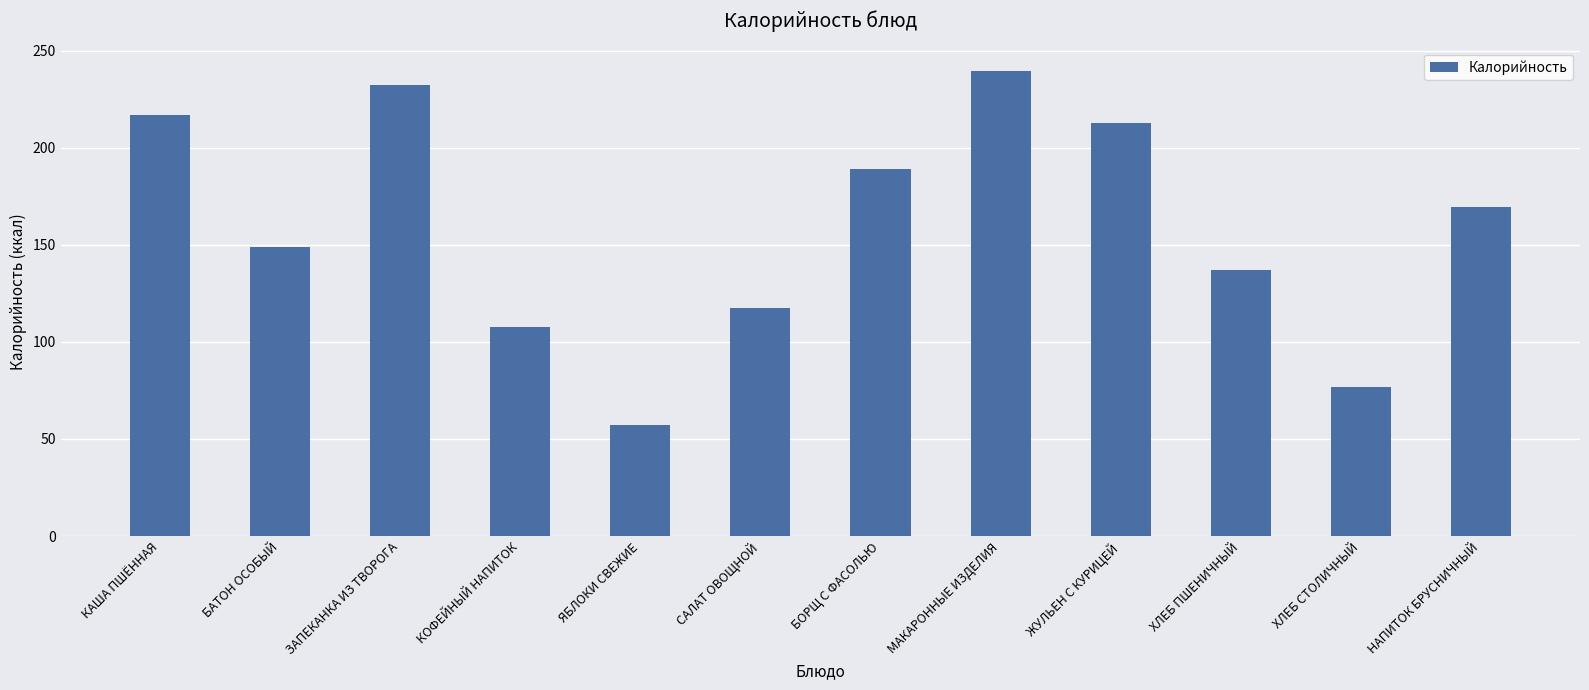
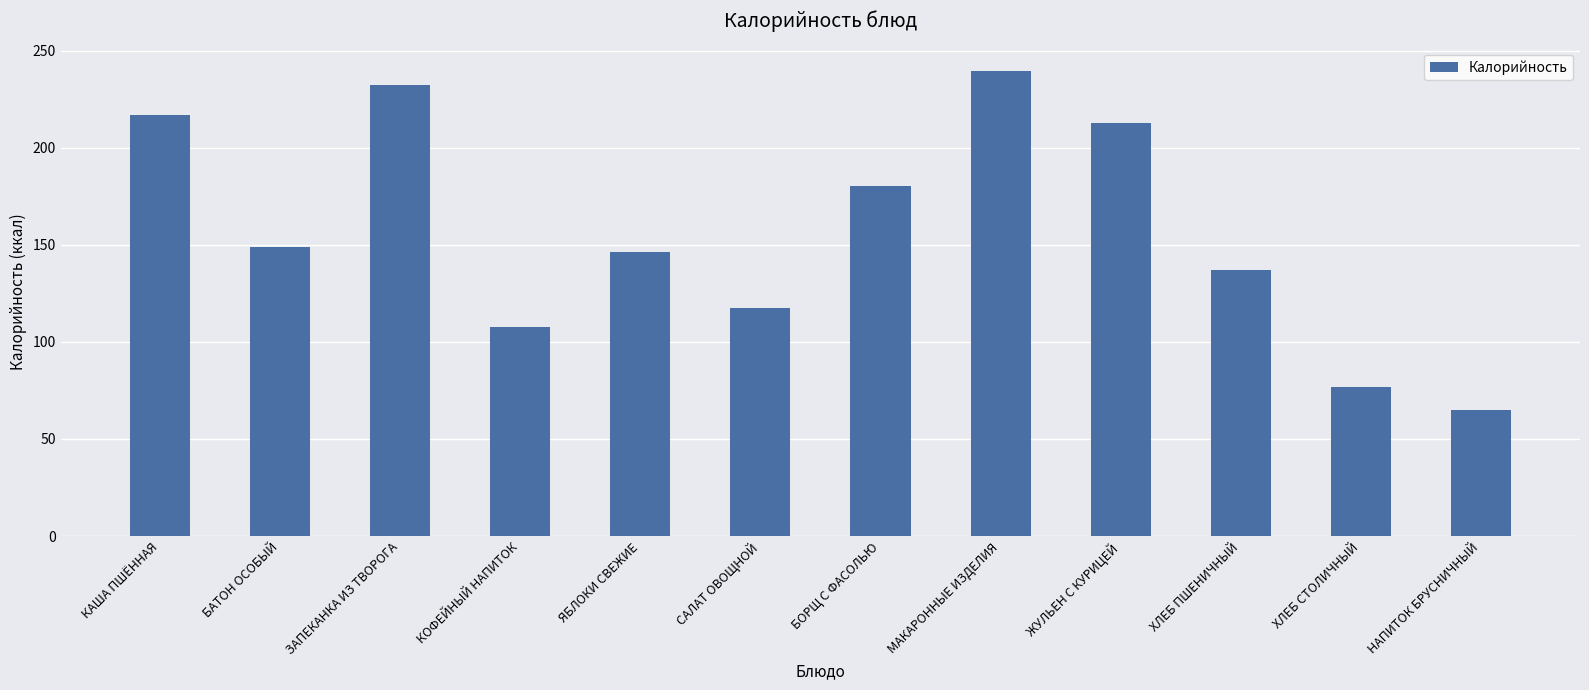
  {
    "КАША ПШЁННАЯ": 217,
    "БАТОН ОСОБЫЙ": 149,
    "ЗАПЕКАНКА ИЗ ТВОРОГА": 232,
    "КОФЕЙНЫЙ НАПИТОК": 108,
-   "ЯБЛОКИ СВЕЖИЕ": 57,
+   "ЯБЛОКИ СВЕЖИЕ": 146,
    "САЛАТ ОВОЩНОЙ": 118,
-   "БОРЩ С ФАСОЛЬЮ": 189,
+   "БОРЩ С ФАСОЛЬЮ": 180,
    "МАКАРОННЫЕ ИЗДЕЛИЯ": 240,
    "ЖУЛЬЕН С КУРИЦЕЙ": 213,
    "ХЛЕБ ПШЕНИЧНЫЙ": 137,
    "ХЛЕБ СТОЛИЧНЫЙ": 77,
-   "НАПИТОК БРУСНИЧНЫЙ": 170
+   "НАПИТОК БРУСНИЧНЫЙ": 65
  }
